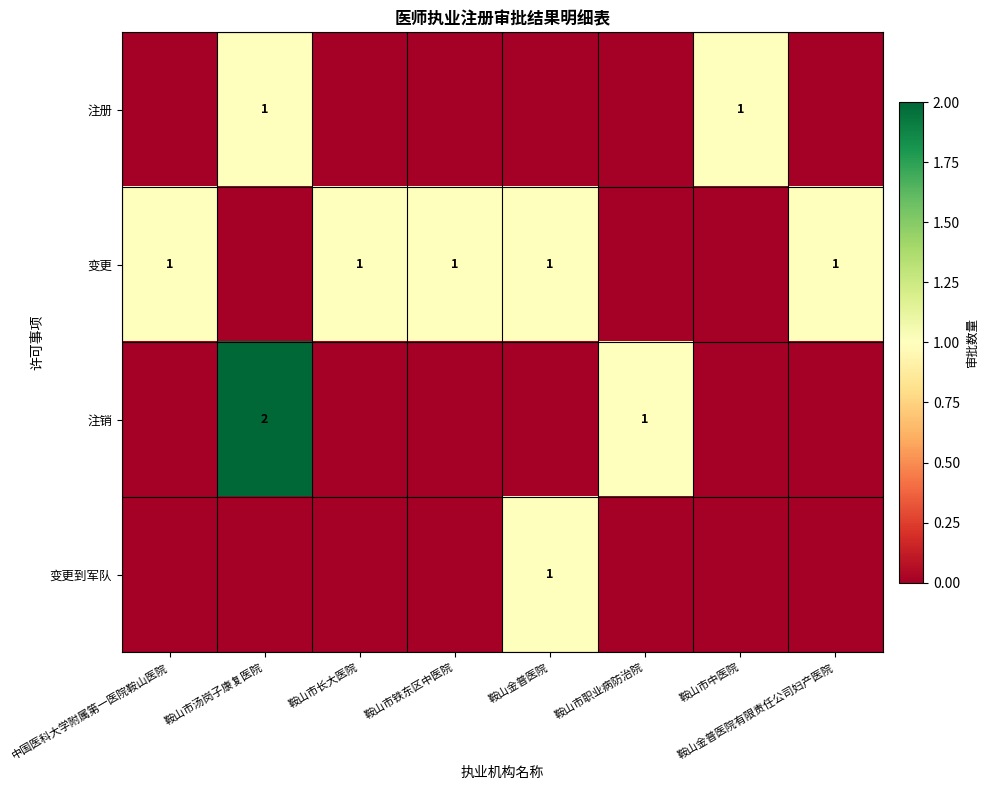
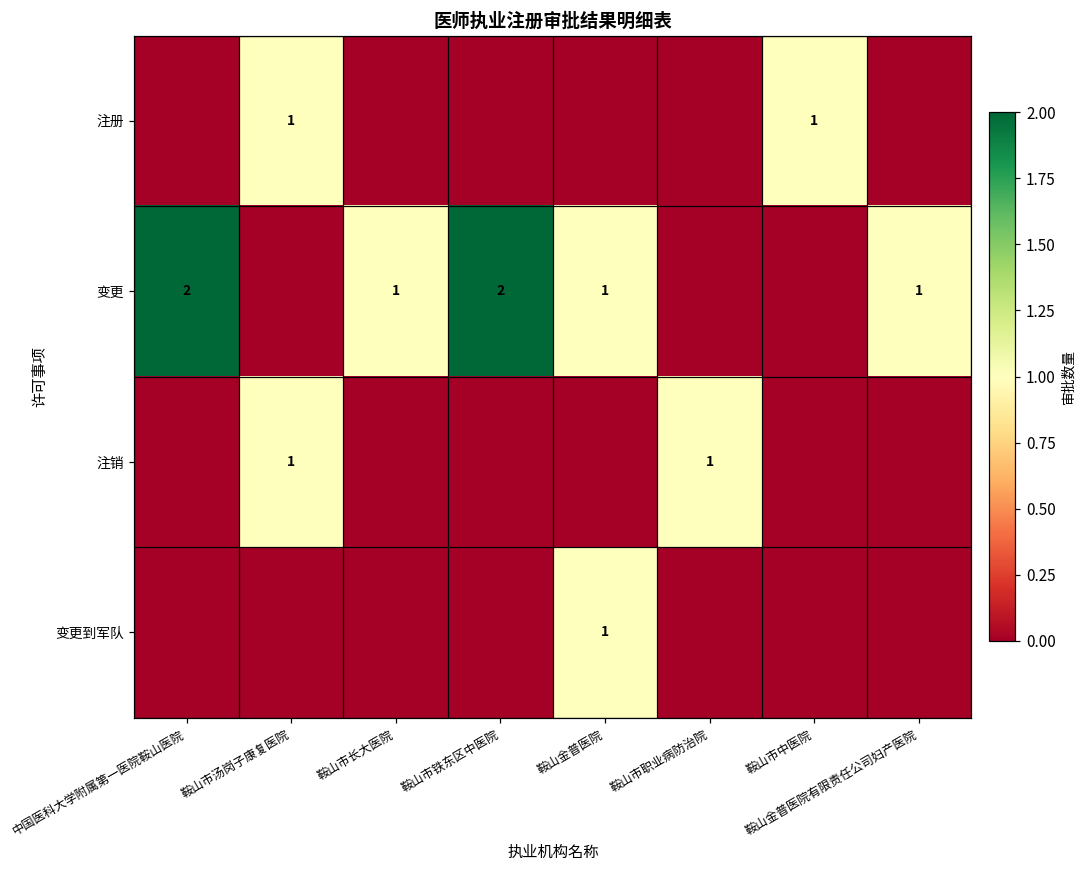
  {
    "注册": {
      "鞍山市汤岗子康复医院": 1,
      "鞍山市中医院": 1
    },
    "变更": {
-     "中国医科大学附属第一医院鞍山医院": 1,
+     "中国医科大学附属第一医院鞍山医院": 2,
      "鞍山市长大医院": 1,
-     "鞍山市铁东区中医院": 1,
+     "鞍山市铁东区中医院": 2,
      "鞍山金普医院": 1,
      "鞍山金普医院有限责任公司妇产医院": 1
    },
    "注销": {
-     "鞍山市汤岗子康复医院": 2,
+     "鞍山市汤岗子康复医院": 1,
      "鞍山市职业病防治院": 1
    },
    "变更到军队": {
      "鞍山金普医院": 1
    }
  }
